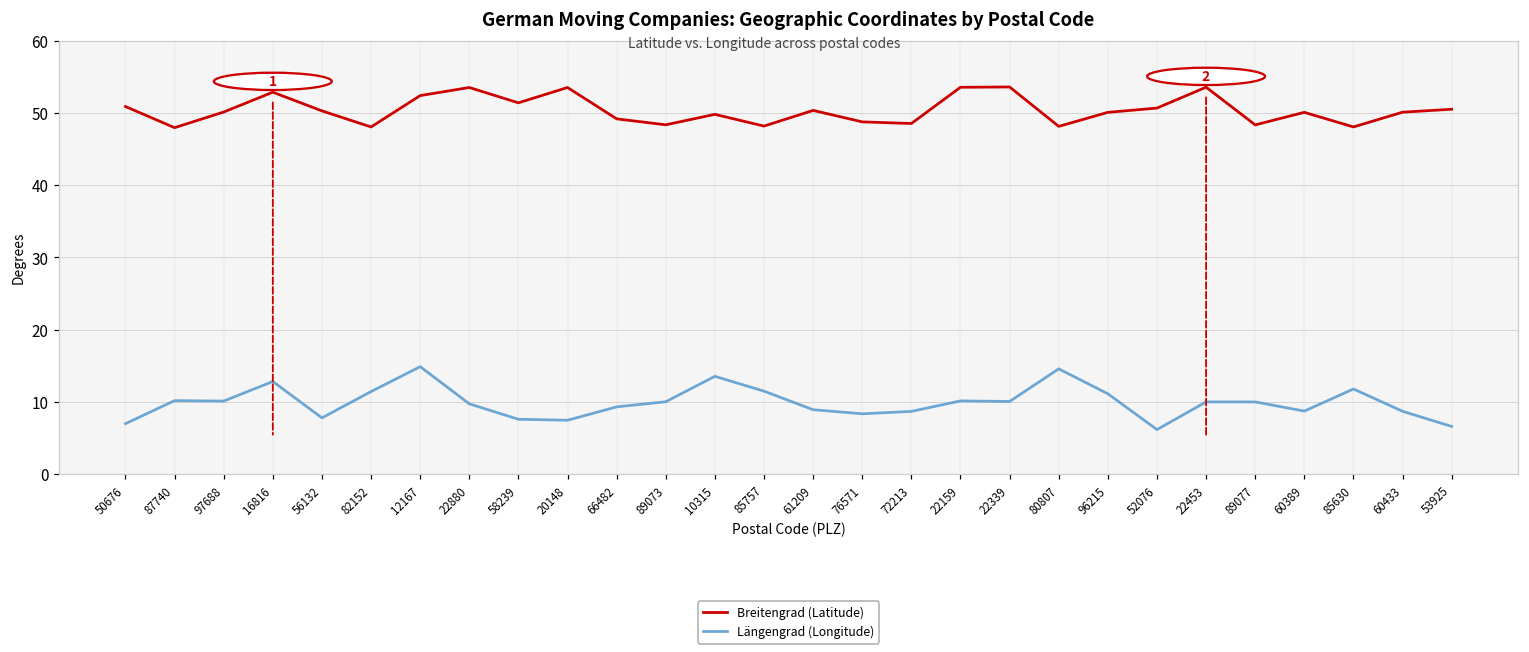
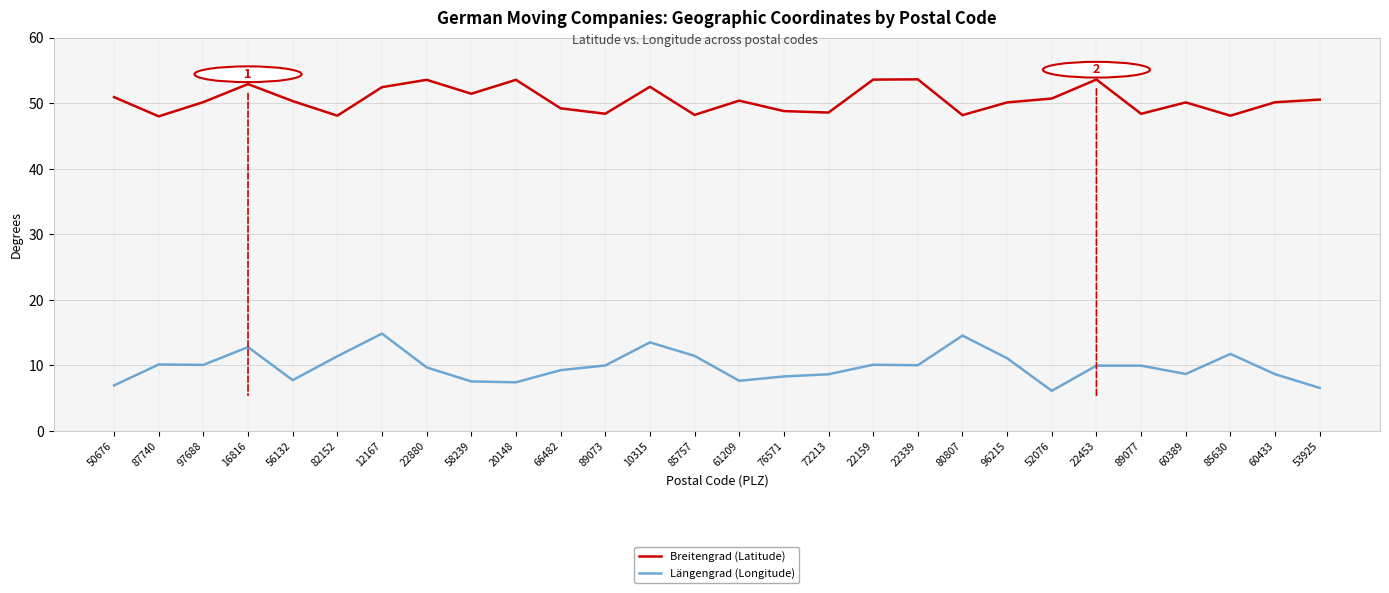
  {
    "Breitengrad (Latitude)": {
      "50676": 51,
      "87740": 48,
      "97688": 50,
      "56132": 50,
      "82152": 48,
      "12167": 52,
      "22880": 54,
      "58239": 51,
      "20148": 54,
      "66482": 49,
      "89073": 48,
-     "10315": 50,
+     "10315": 53,
      "85757": 48,
      "61209": 50,
      "76571": 49,
      "72213": 49,
      "22159": 54,
      "22339": 54,
      "80807": 48,
      "96215": 50,
      "52076": 51,
      "89077": 48,
      "60389": 50,
      "85630": 48,
      "60433": 50,
      "53925": 51
    },
    "Längengrad (Longitude)": {
      "50676": 7,
      "87740": 10,
      "97688": 10,
      "16816": 13,
      "56132": 8,
      "82152": 11,
      "12167": 15,
      "22880": 10,
      "58239": 8,
      "20148": 7,
      "66482": 9,
      "89073": 10,
      "10315": 14,
      "85757": 11,
-     "61209": 9,
+     "61209": 8,
      "76571": 8,
      "72213": 9,
      "22159": 10,
      "22339": 10,
      "80807": 15,
      "96215": 11,
      "52076": 6,
      "22453": 10,
      "89077": 10,
      "60389": 9,
      "85630": 12,
      "60433": 9,
      "53925": 7
    }
  }
